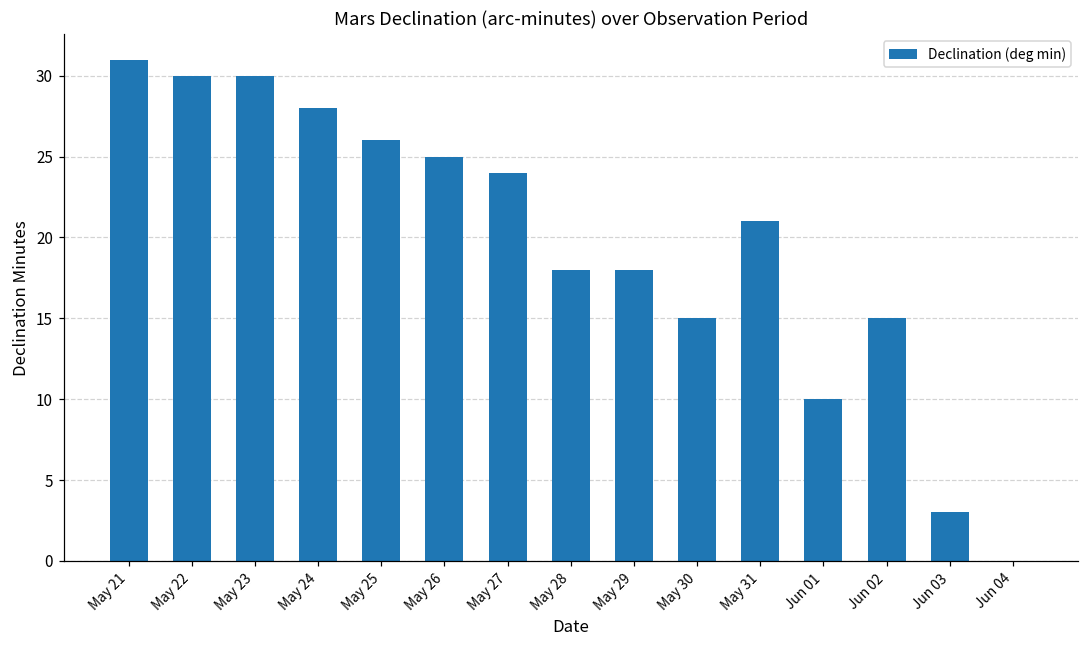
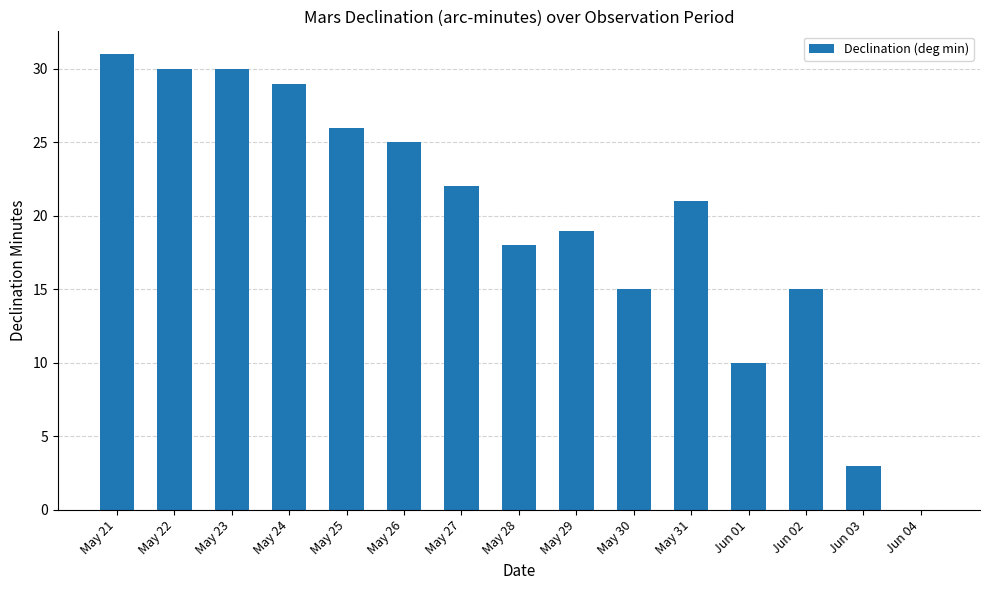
  {
    "May 21": 31,
    "May 22": 30,
    "May 23": 30,
-   "May 24": 28,
+   "May 24": 29,
    "May 25": 26,
    "May 26": 25,
-   "May 27": 24,
+   "May 27": 22,
    "May 28": 18,
-   "May 29": 18,
+   "May 29": 19,
    "May 30": 15,
    "May 31": 21,
    "Jun 01": 10,
    "Jun 02": 15,
    "Jun 03": 3,
    "Jun 04": 0
  }
